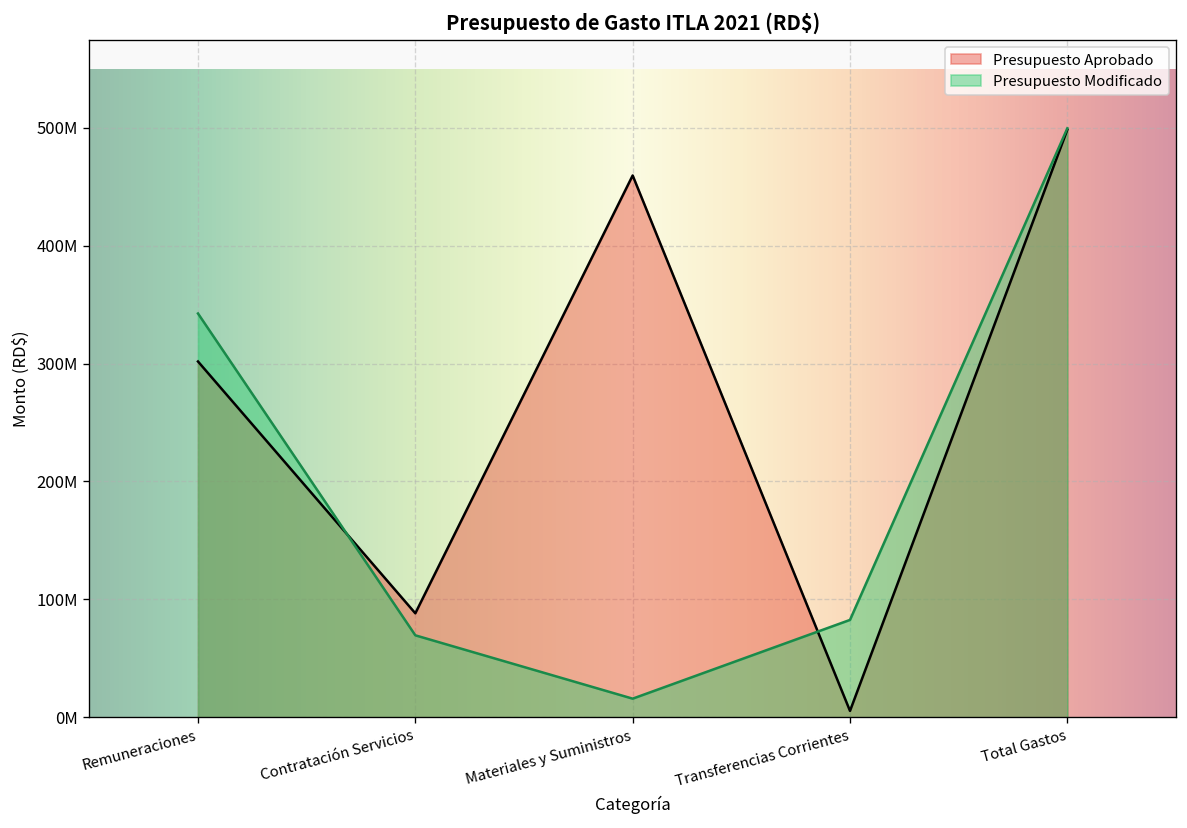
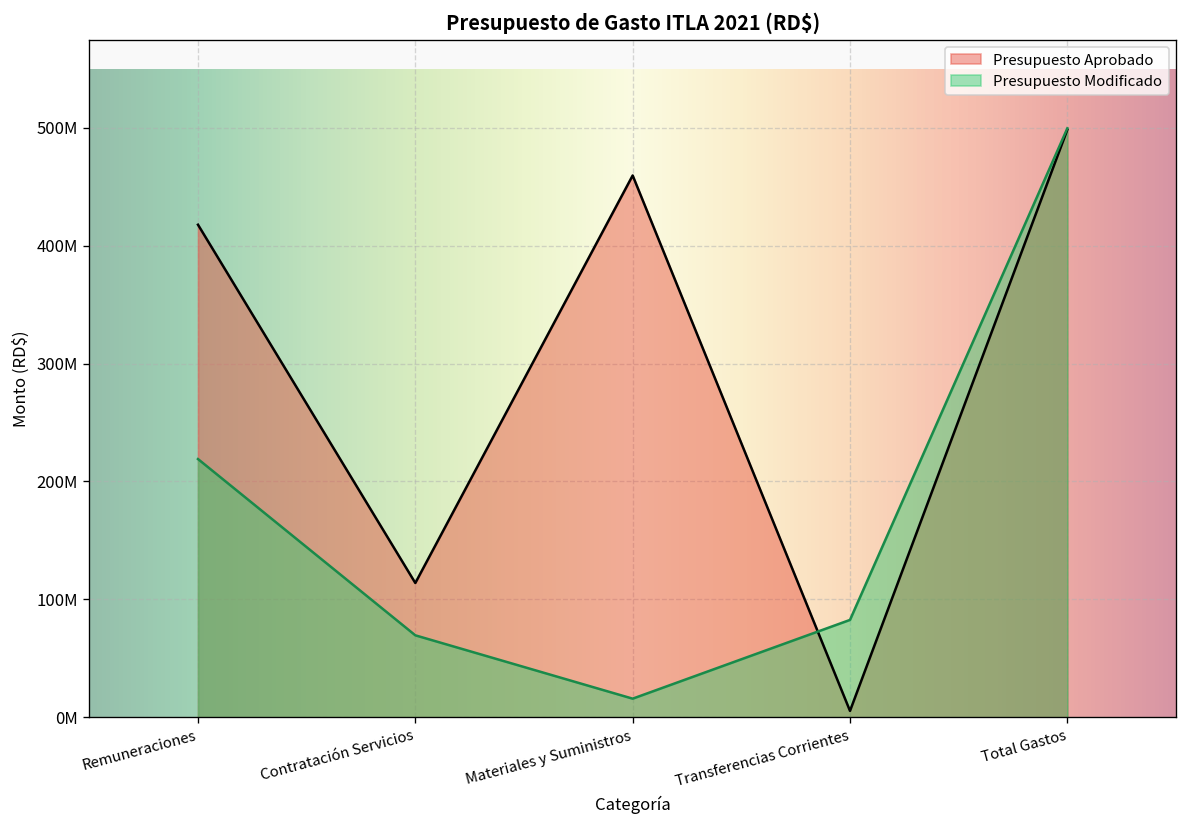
  {
    "Presupuesto Aprobado": {
-     "Remuneraciones": 300000000,
-     "Contratación Servicios": 90000000,
+     "Remuneraciones": 420000000,
+     "Contratación Servicios": 110000000,
      "Materiales y Suministros": 460000000,
      "Transferencias Corrientes": 10000000
    },
    "Presupuesto Modificado": {
-     "Remuneraciones": 340000000,
+     "Remuneraciones": 220000000,
      "Contratación Servicios": 70000000,
      "Materiales y Suministros": 20000000,
      "Transferencias Corrientes": 80000000
    }
  }
